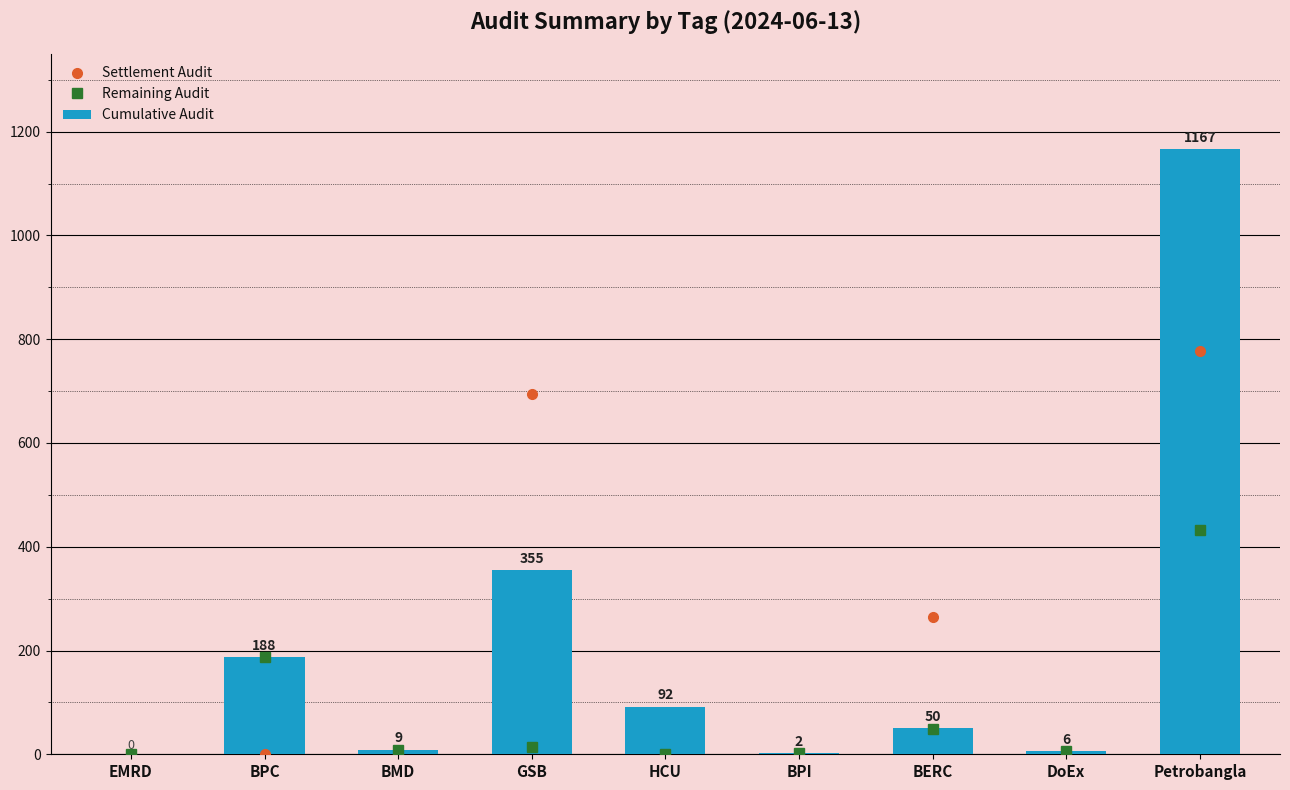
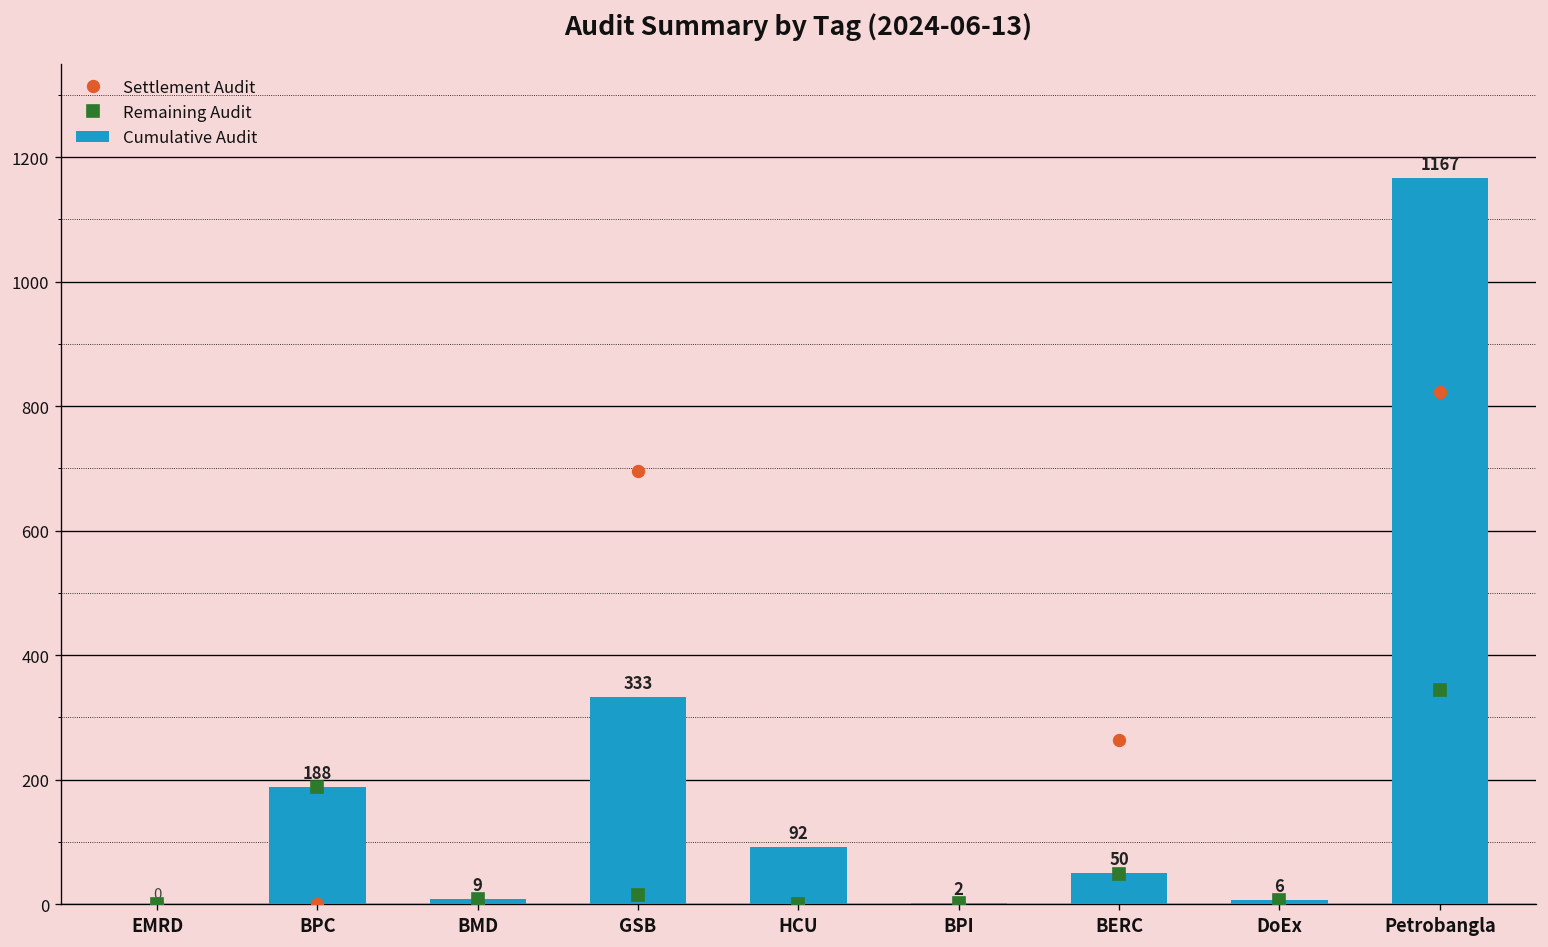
  {
    "Cumulative Audit": {
      "EMRD": 0,
      "BPC": 188,
      "BMD": 9,
-     "GSB": 355,
+     "GSB": 333,
      "HCU": 92,
      "BPI": 2,
      "BERC": 50,
      "DoEx": 6,
      "Petrobangla": 1167
    },
    "Settlement Audit": {
      "BPC": 0,
      "BMD": 0,
      "GSB": 700,
      "BERC": 260,
      "DoEx": 0,
-     "Petrobangla": 780
+     "Petrobangla": 820
    },
    "Remaining Audit": {
      "GSB": 10,
      "BERC": 50,
-     "Petrobangla": 430
+     "Petrobangla": 340
    }
  }
